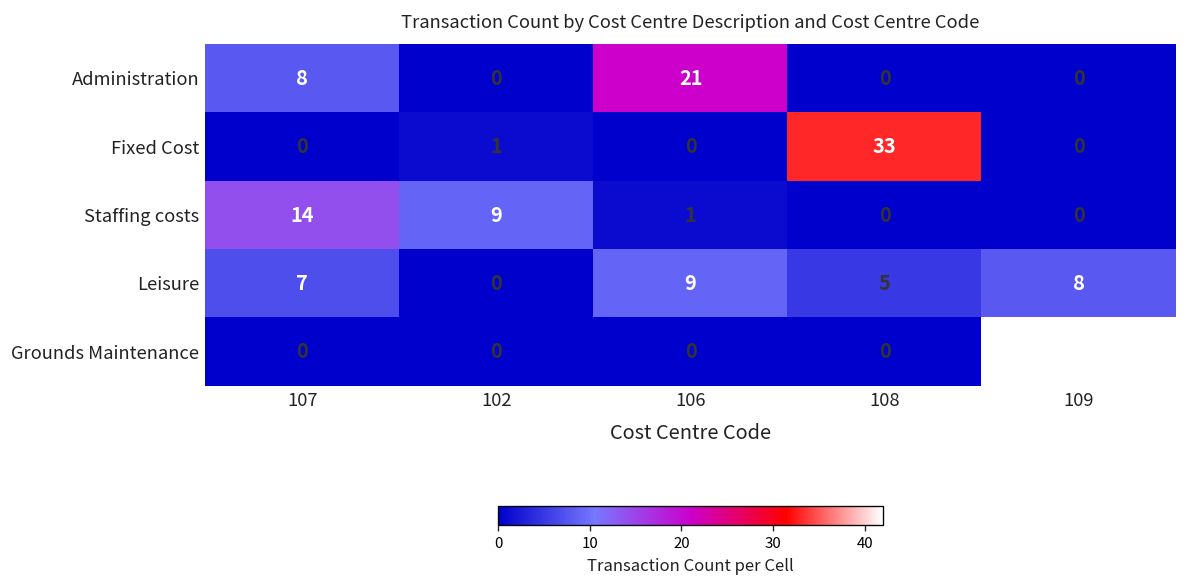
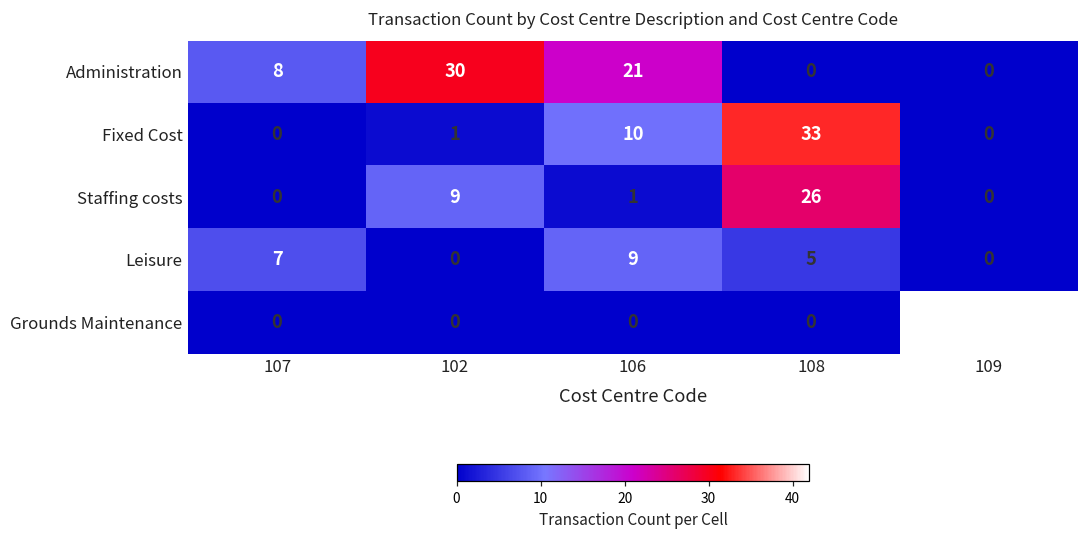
  {
    "Administration": {
      "107": 8,
-     "102": 0,
+     "102": 30,
      "106": 21,
      "108": 0,
      "109": 0
    },
    "Fixed Cost": {
      "107": 0,
      "102": 1,
-     "106": 0,
+     "106": 10,
      "108": 33,
      "109": 0
    },
    "Staffing costs": {
-     "107": 14,
+     "107": 0,
      "102": 9,
      "106": 1,
-     "108": 0,
+     "108": 26,
      "109": 0
    },
    "Leisure": {
      "107": 7,
      "102": 0,
      "106": 9,
      "108": 5,
-     "109": 8
+     "109": 0
    },
    "Grounds Maintenance": {
      "107": 0,
      "102": 0,
      "106": 0,
      "108": 0
    }
  }
